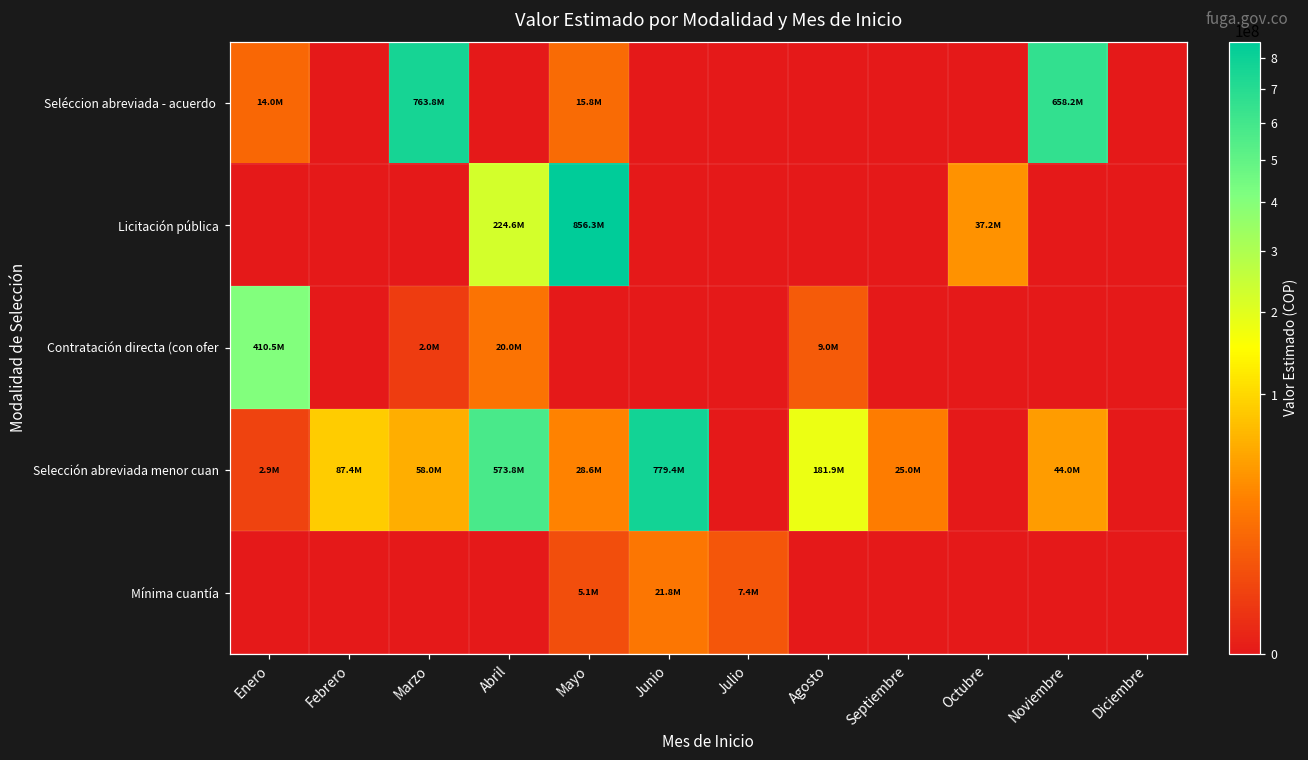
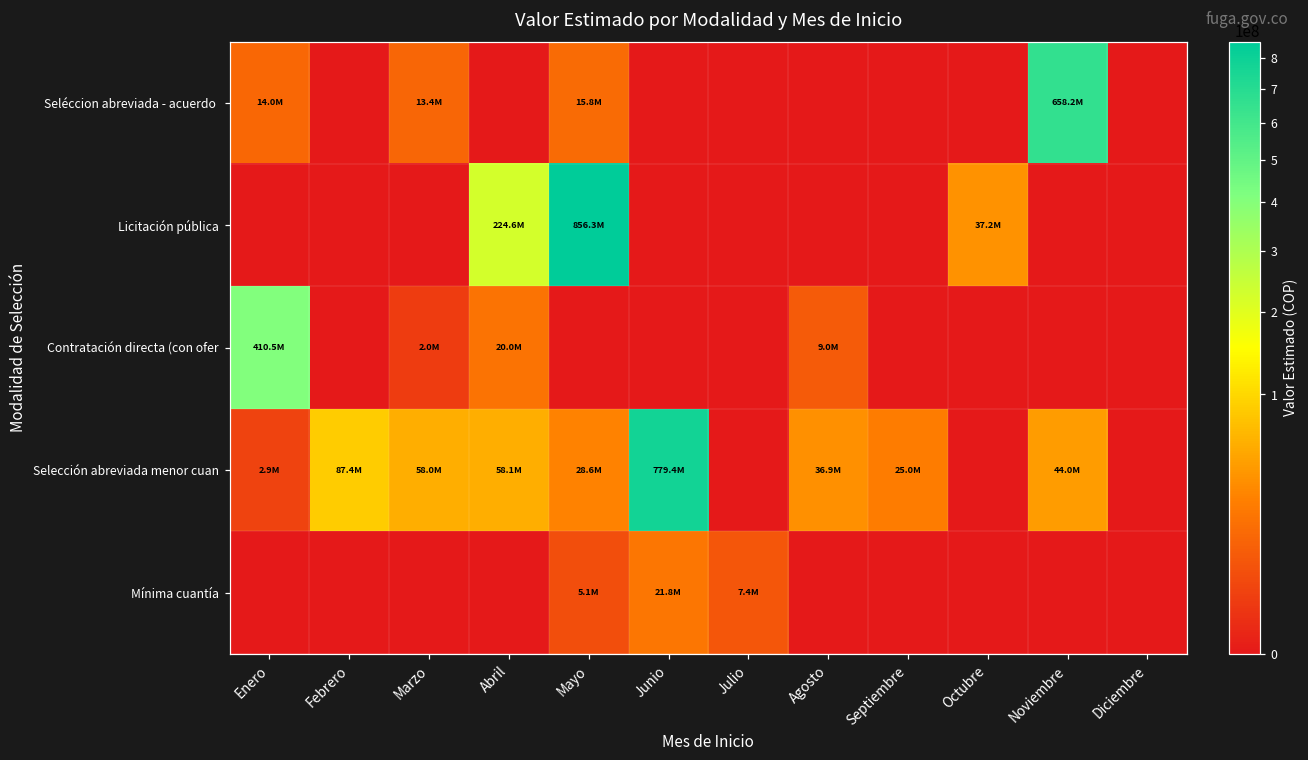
  {
    "Seléccion abreviada - acuerdo": {
      "Enero": "14.0M",
-     "Marzo": "763.8M",
+     "Marzo": "13.4M",
      "Mayo": "15.8M",
      "Noviembre": "658.2M"
    },
    "Licitación pública": {
      "Abril": "224.6M",
      "Mayo": "856.3M",
      "Octubre": "37.2M"
    },
    "Contratación directa (con ofer": {
      "Enero": "410.5M",
      "Marzo": "2.0M",
      "Abril": "20.0M",
      "Agosto": "9.0M"
    },
    "Selección abreviada menor cuan": {
      "Enero": "2.9M",
      "Febrero": "87.4M",
      "Marzo": "58.0M",
-     "Abril": "573.8M",
+     "Abril": "58.1M",
      "Mayo": "28.6M",
      "Junio": "779.4M",
-     "Agosto": "181.9M",
+     "Agosto": "36.9M",
      "Septiembre": "25.0M",
      "Noviembre": "44.0M"
    },
    "Mínima cuantía": {
      "Mayo": "5.1M",
      "Junio": "21.8M",
      "Julio": "7.4M"
    }
  }
